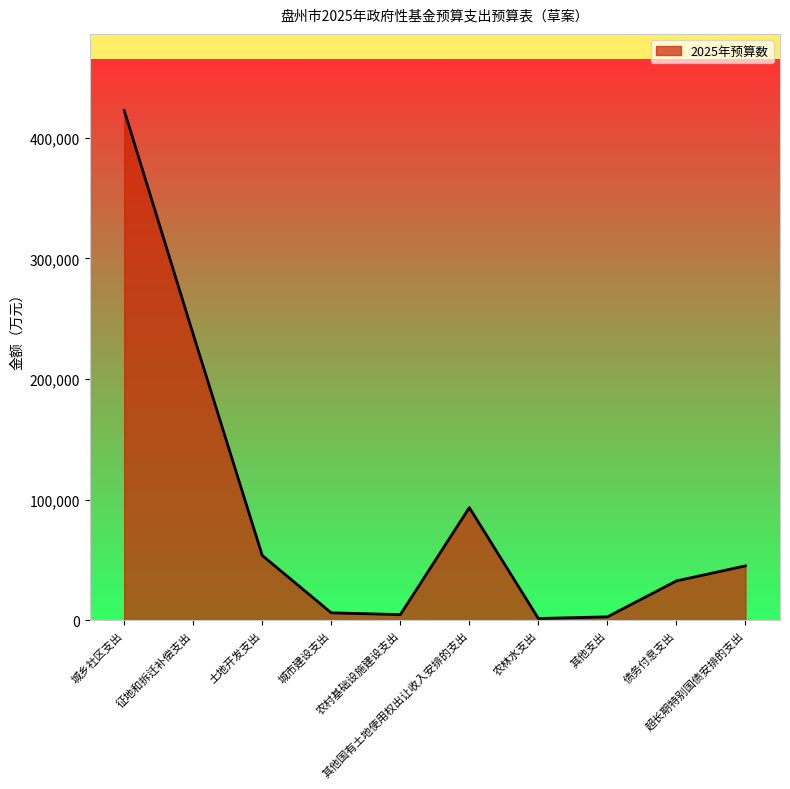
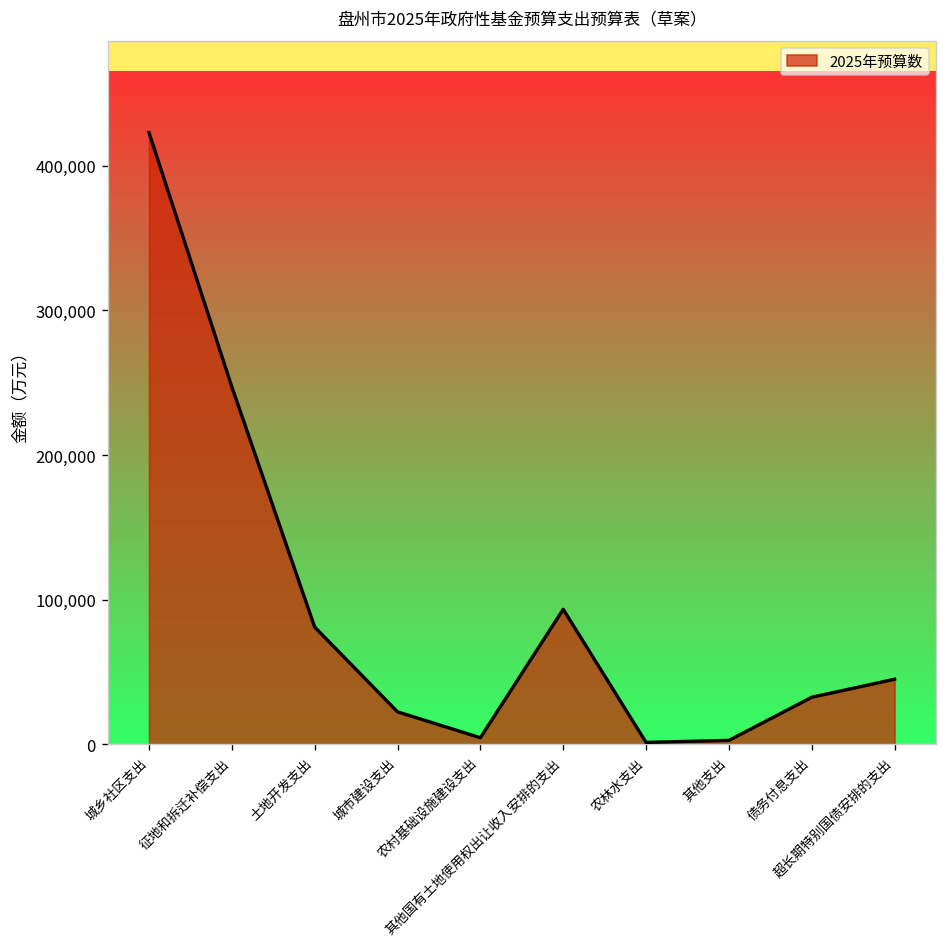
  {
    "城乡社区支出": "423,000",
-   "征地和拆迁补偿支出": "237,000",
-   "土地开发支出": "54,000",
-   "城市建设支出": "6,000",
+   "征地和拆迁补偿支出": "247,000",
+   "土地开发支出": "81,000",
+   "城市建设支出": "22,000",
    "农村基础设施建设支出": "5,000",
    "其他国有土地使用权出让收入安排的支出": "93,000",
    "农林水支出": "1,000",
    "其他支出": "3,000",
    "债务付息支出": "33,000",
    "超长期特别国债安排的支出": "45,000"
  }
